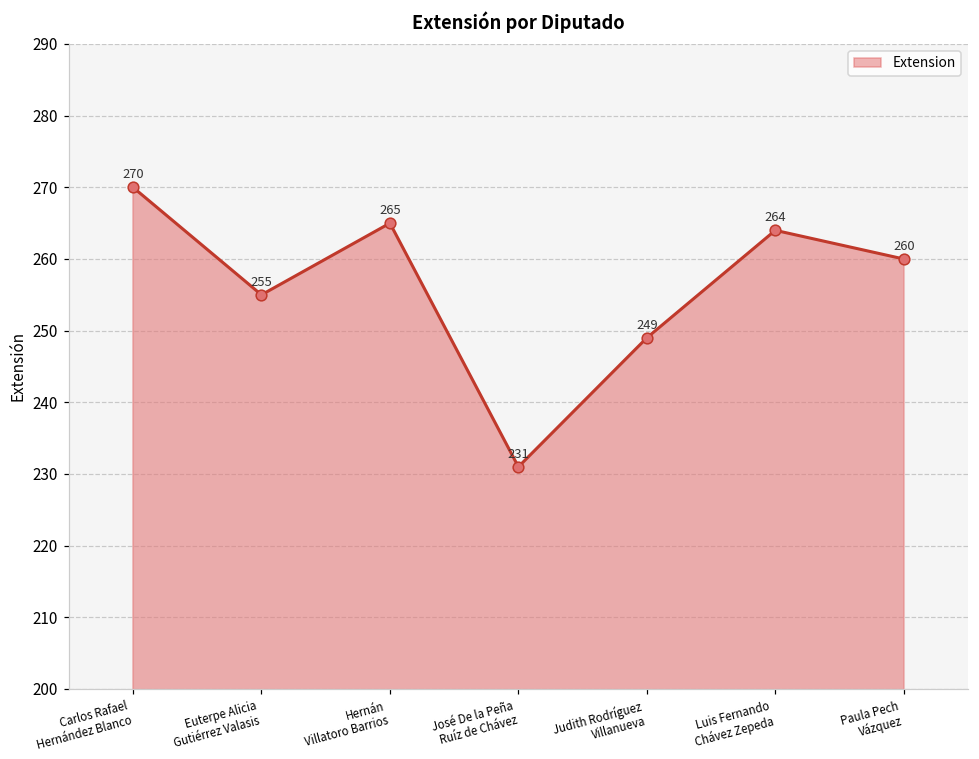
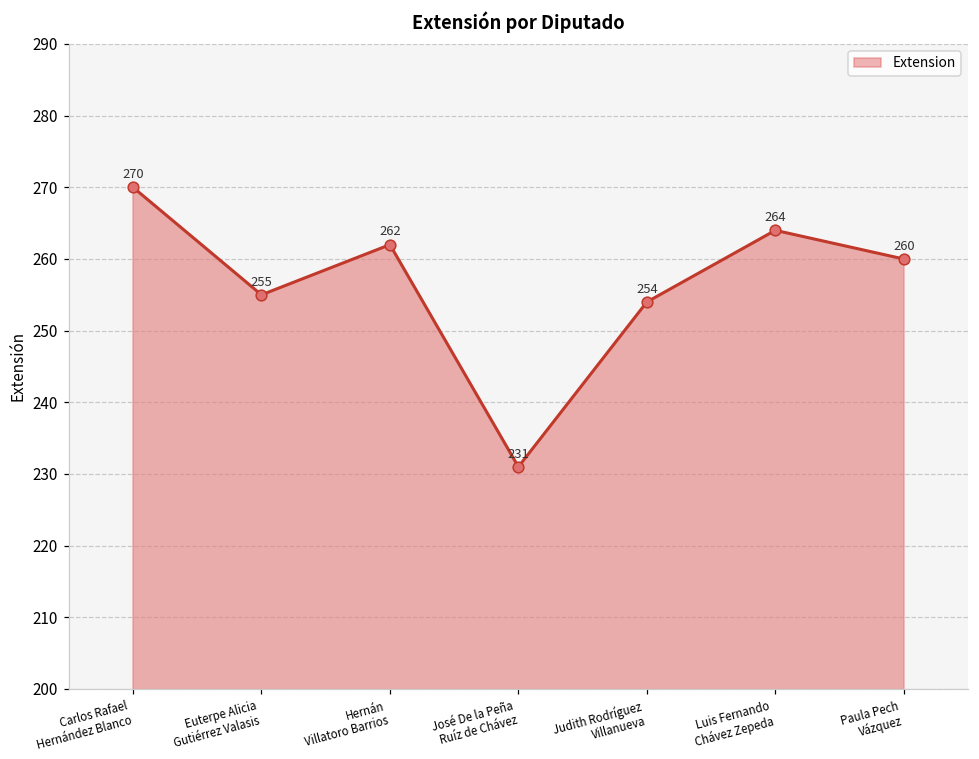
  {
    "Carlos Rafael Hernández Blanco": 270,
    "Euterpe Alicia Gutiérrez Valasis": 255,
-   "Hernán Villatoro Barrios": 265,
+   "Hernán Villatoro Barrios": 262,
    "José De la Peña Ruíz de Chávez": 231,
-   "Judith Rodríguez Villanueva": 249,
+   "Judith Rodríguez Villanueva": 254,
    "Luis Fernando Chávez Zepeda": 264,
    "Paula Pech Vázquez": 260
  }
